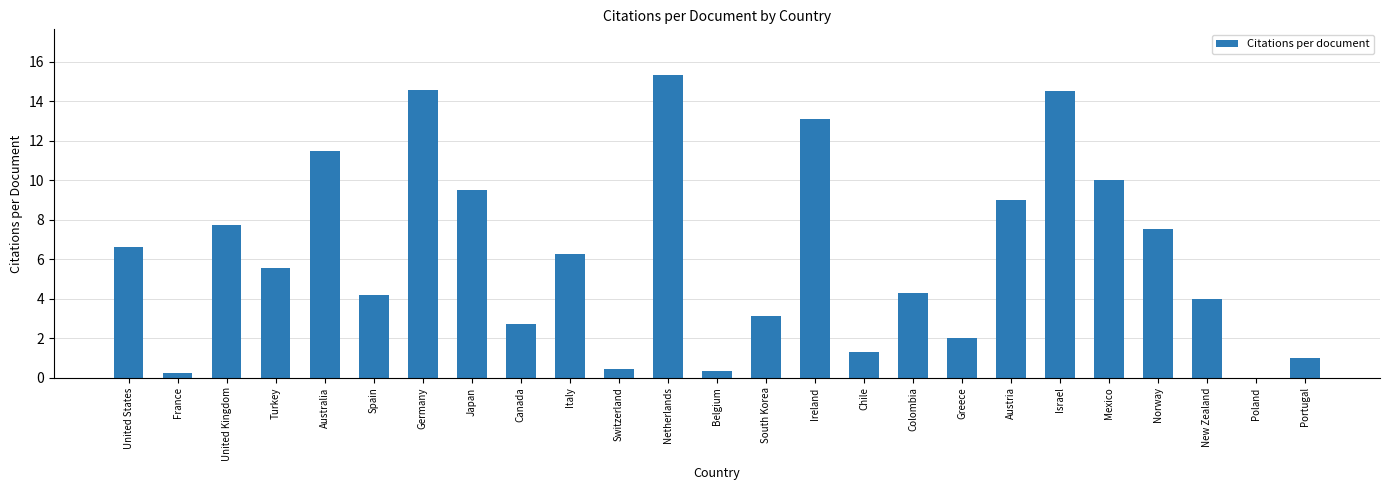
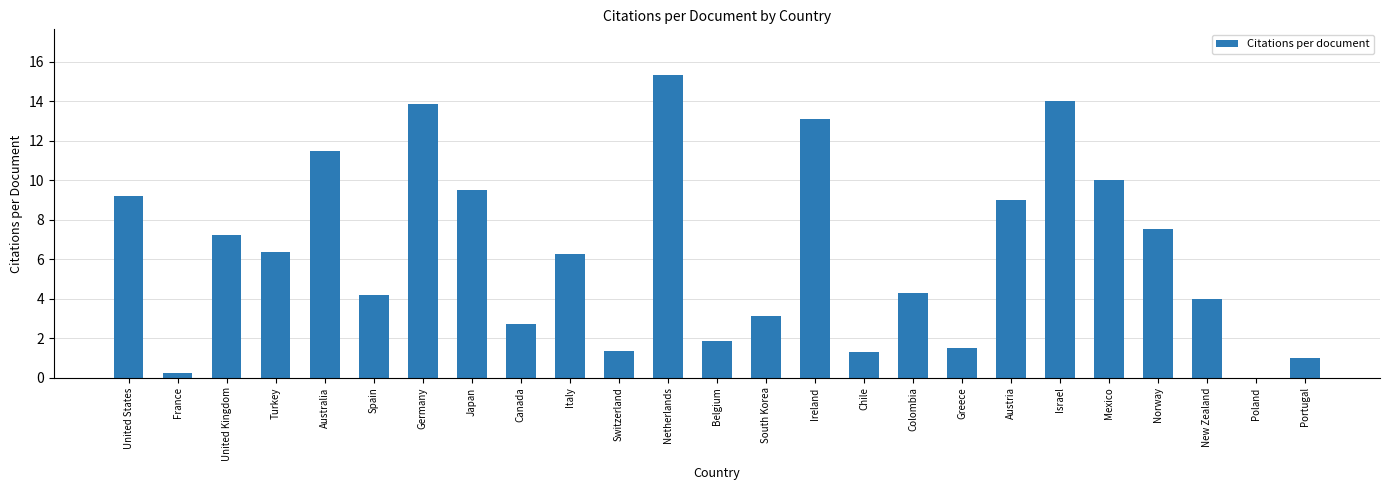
  {
-   "United States": 6.6,
+   "United States": 9.2,
    "France": 0.2,
-   "United Kingdom": 7.7,
-   "Turkey": 5.5,
+   "United Kingdom": 7.2,
+   "Turkey": 6.4,
    "Australia": 11.5,
    "Spain": 4.2,
-   "Germany": 14.6,
+   "Germany": 13.8,
    "Japan": 9.5,
    "Canada": 2.7,
    "Italy": 6.3,
-   "Switzerland": 0.4,
+   "Switzerland": 1.3,
    "Netherlands": 15.3,
-   "Belgium": 0.3,
+   "Belgium": 1.9,
    "South Korea": 3.1,
    "Ireland": 13.1,
    "Chile": 1.3,
    "Colombia": 4.3,
-   "Greece": 2.0,
+   "Greece": 1.5,
    "Austria": 9.0,
-   "Israel": 14.5,
+   "Israel": 14.0,
    "Mexico": 10.0,
    "Norway": 7.5,
    "New Zealand": 4.0,
    "Poland": 0.0,
    "Portugal": 1.0
  }
